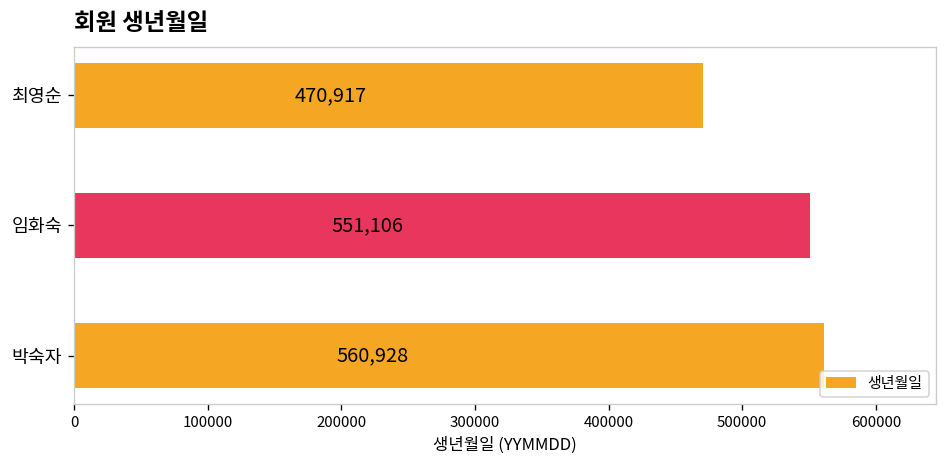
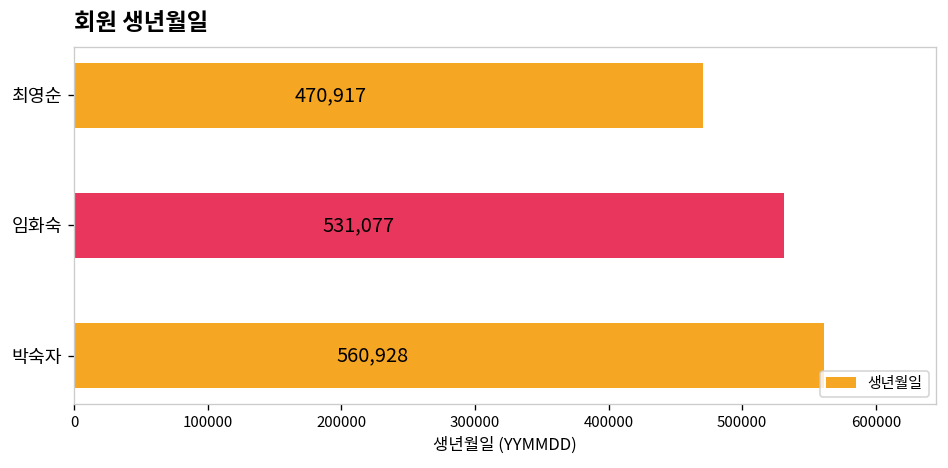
  {
    "최영순": "470,917",
-   "임화숙": "551,106",
+   "임화숙": "531,077",
    "박숙자": "560,928"
  }
